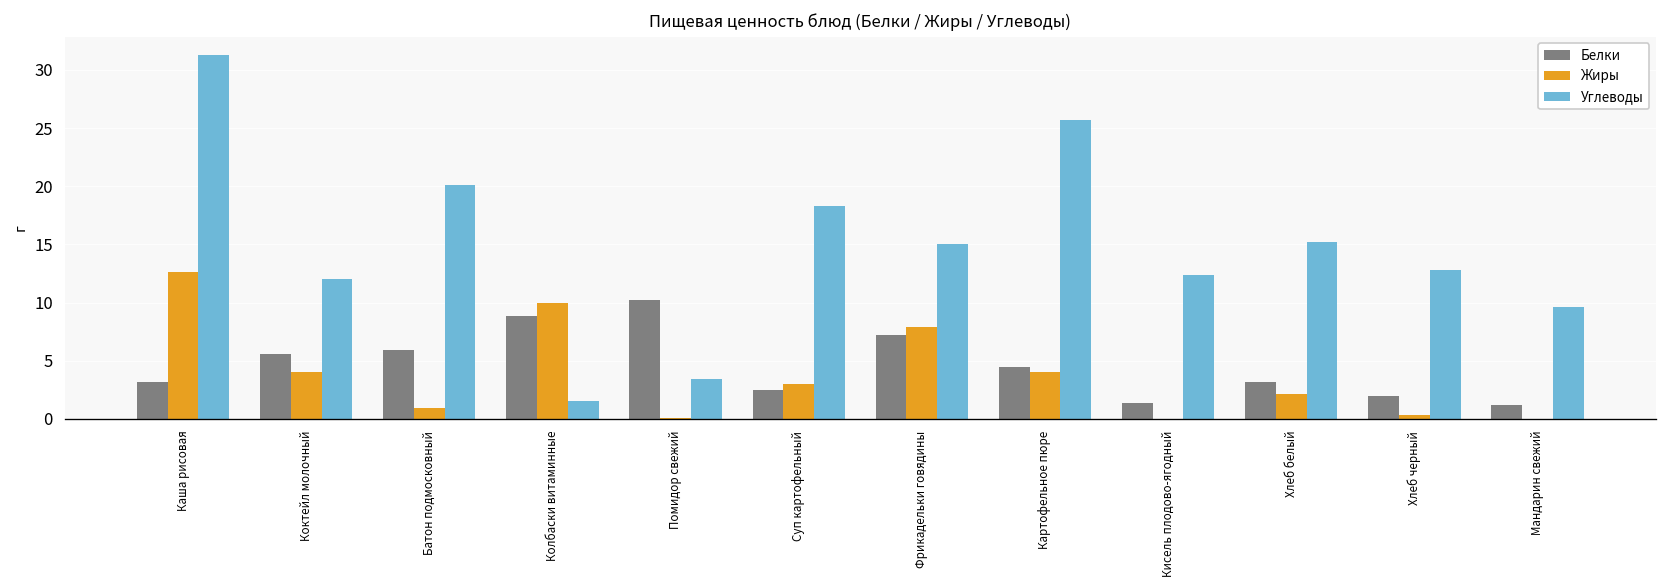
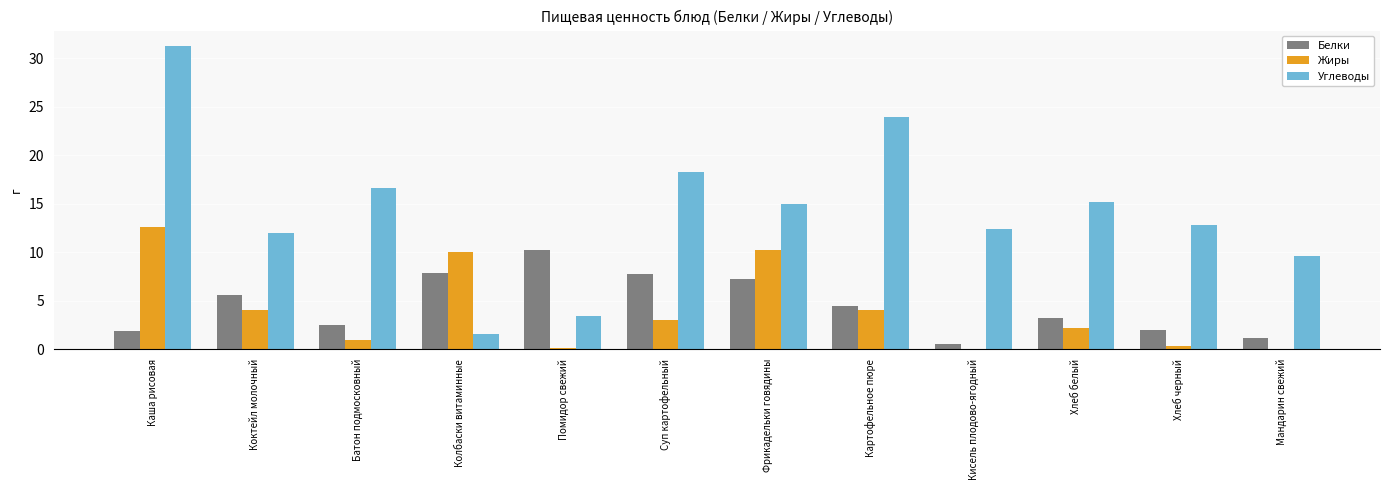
  {
    "Белки": {
-     "Каша рисовая": 3,
+     "Каша рисовая": 2,
      "Коктейл молочный": 6,
-     "Батон подмосковный": 6,
-     "Колбаски витаминные": 9,
+     "Батон подмосковный": 2,
+     "Колбаски витаминные": 8,
      "Помидор свежий": 10,
-     "Суп картофельный": 3,
+     "Суп картофельный": 8,
      "Фрикадельки говядины": 7,
      "Картофельное пюре": 5,
-     "Кисель плодово-ягодный": 1,
+     "Кисель плодово-ягодный": 0,
      "Хлеб белый": 3,
      "Хлеб черный": 2,
      "Мандарин свежий": 1
    },
    "Жиры": {
      "Каша рисовая": 13,
      "Коктейл молочный": 4,
      "Батон подмосковный": 1,
      "Колбаски витаминные": 10,
      "Суп картофельный": 3,
-     "Фрикадельки говядины": 8,
+     "Фрикадельки говядины": 10,
      "Картофельное пюре": 4,
      "Кисель плодово-ягодный": 0,
      "Хлеб белый": 2,
      "Хлеб черный": 0,
      "Мандарин свежий": 0
    },
    "Углеводы": {
      "Каша рисовая": 31,
      "Коктейл молочный": 12,
-     "Батон подмосковный": 20,
+     "Батон подмосковный": 17,
      "Колбаски витаминные": 2,
      "Помидор свежий": 3,
      "Суп картофельный": 18,
      "Фрикадельки говядины": 15,
-     "Картофельное пюре": 26,
+     "Картофельное пюре": 24,
      "Кисель плодово-ягодный": 12,
      "Хлеб белый": 15,
      "Хлеб черный": 13,
      "Мандарин свежий": 10
    }
  }
